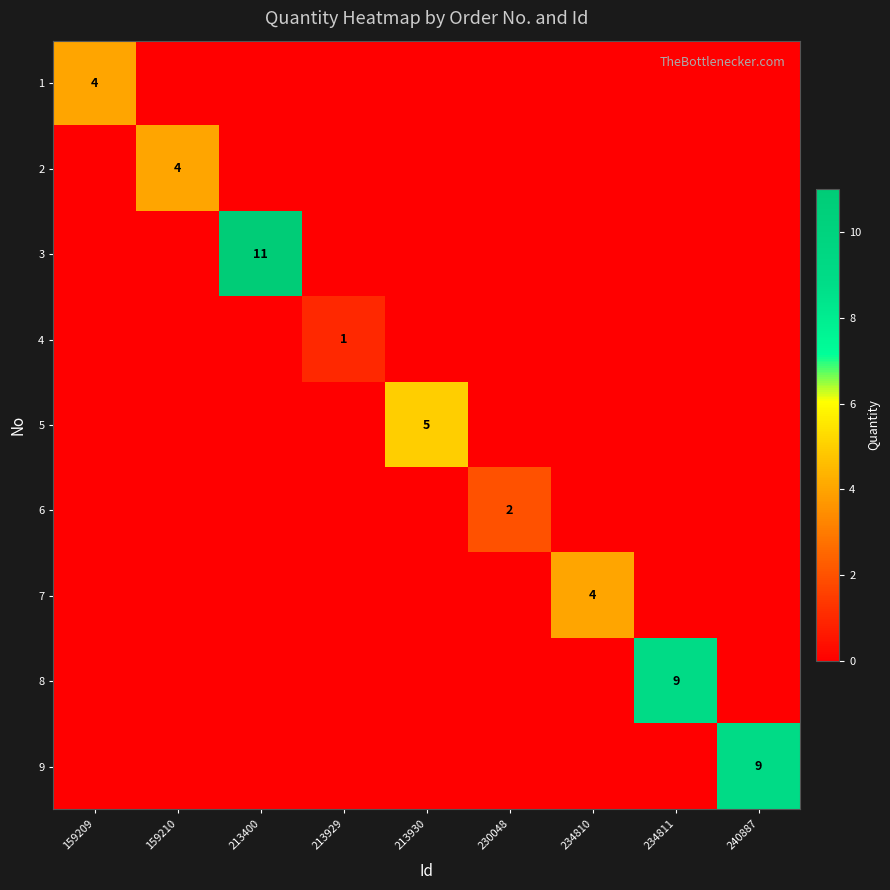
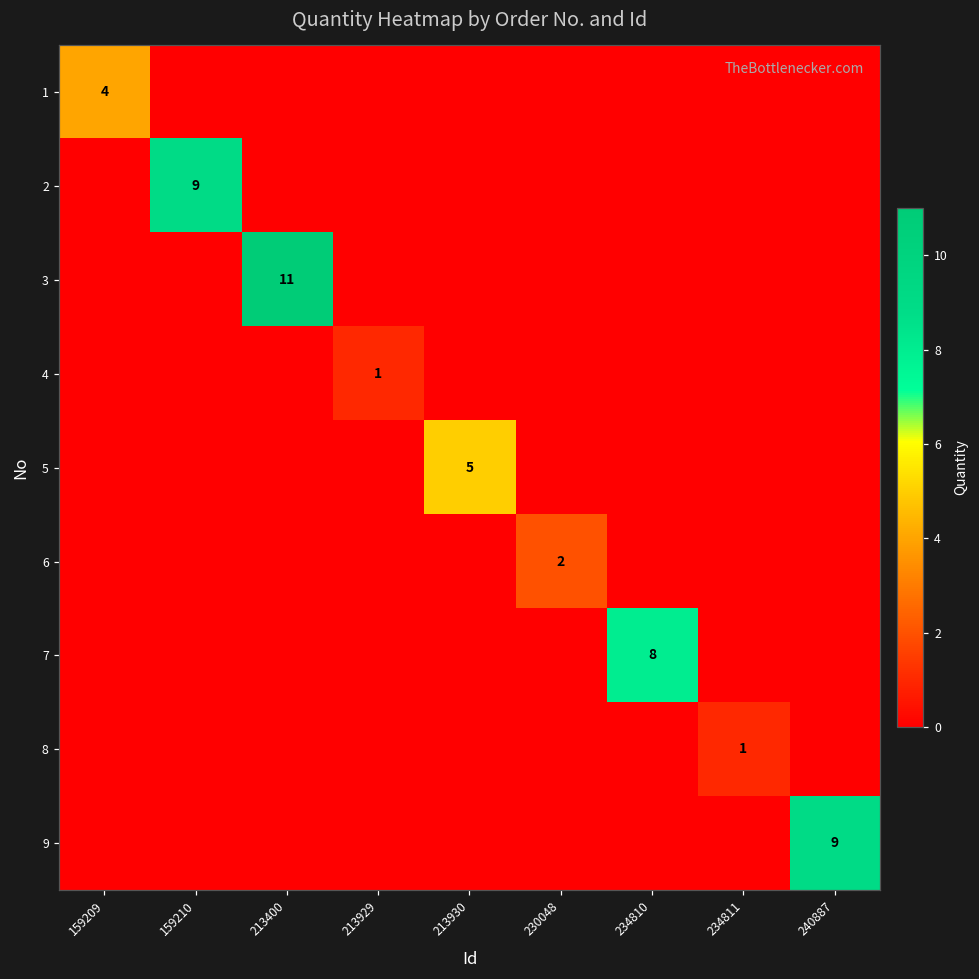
  {
    "1": {
      "159209": 4
    },
    "2": {
-     "159210": 4
+     "159210": 9
    },
    "3": {
      "213400": 11
    },
    "4": {
      "213929": 1
    },
    "5": {
      "213930": 5
    },
    "6": {
      "230048": 2
    },
    "7": {
-     "234810": 4
+     "234810": 8
    },
    "8": {
-     "234811": 9
+     "234811": 1
    },
    "9": {
      "240887": 9
    }
  }
